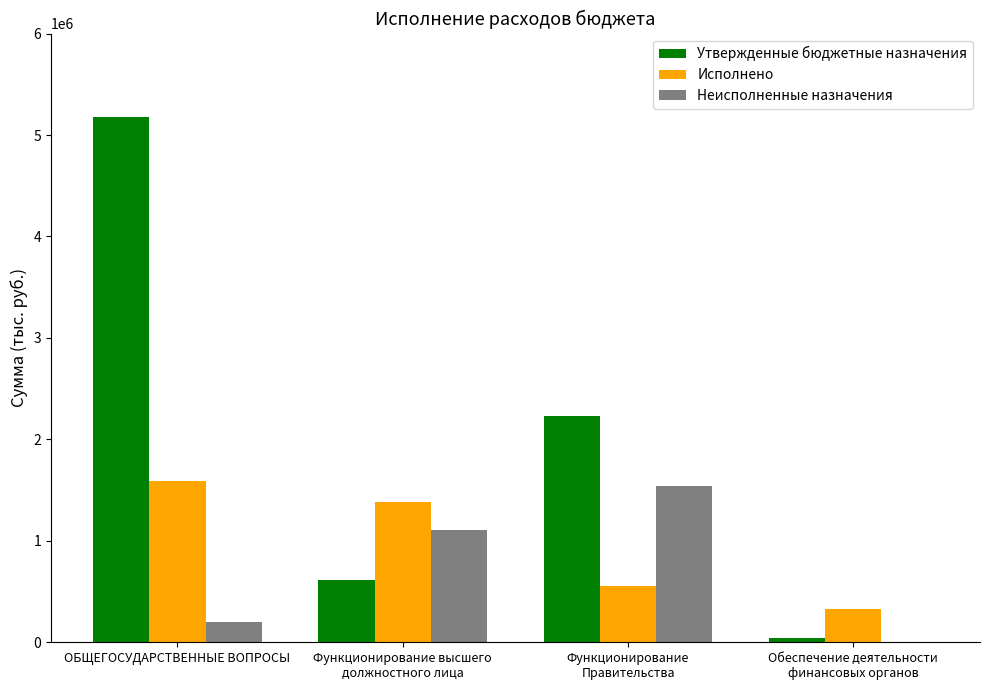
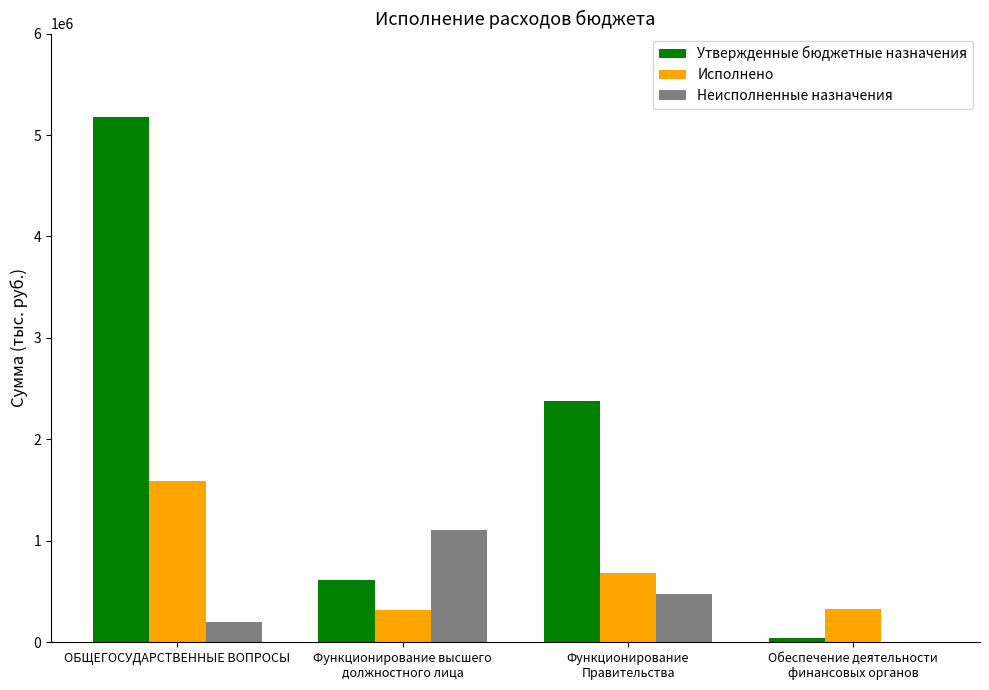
  {
    "Утвержденные бюджетные назначения": {
      "ОБЩЕГОСУДАРСТВЕННЫЕ ВОПРОСЫ": 5170000,
      "Функционирование высшего должностного лица": 610000,
-     "Функционирование Правительства": 2230000,
+     "Функционирование Правительства": 2380000,
      "Обеспечение деятельности финансовых органов": 50000
    },
    "Исполнено": {
      "ОБЩЕГОСУДАРСТВЕННЫЕ ВОПРОСЫ": 1590000,
-     "Функционирование высшего должностного лица": 1380000,
-     "Функционирование Правительства": 560000,
+     "Функционирование высшего должностного лица": 310000,
+     "Функционирование Правительства": 690000,
      "Обеспечение деятельности финансовых органов": 320000
    },
    "Неисполненные назначения": {
      "ОБЩЕГОСУДАРСТВЕННЫЕ ВОПРОСЫ": 200000,
      "Функционирование высшего должностного лица": 1100000,
-     "Функционирование Правительства": 1540000,
+     "Функционирование Правительства": 470000,
      "Обеспечение деятельности финансовых органов": 0
    }
  }
